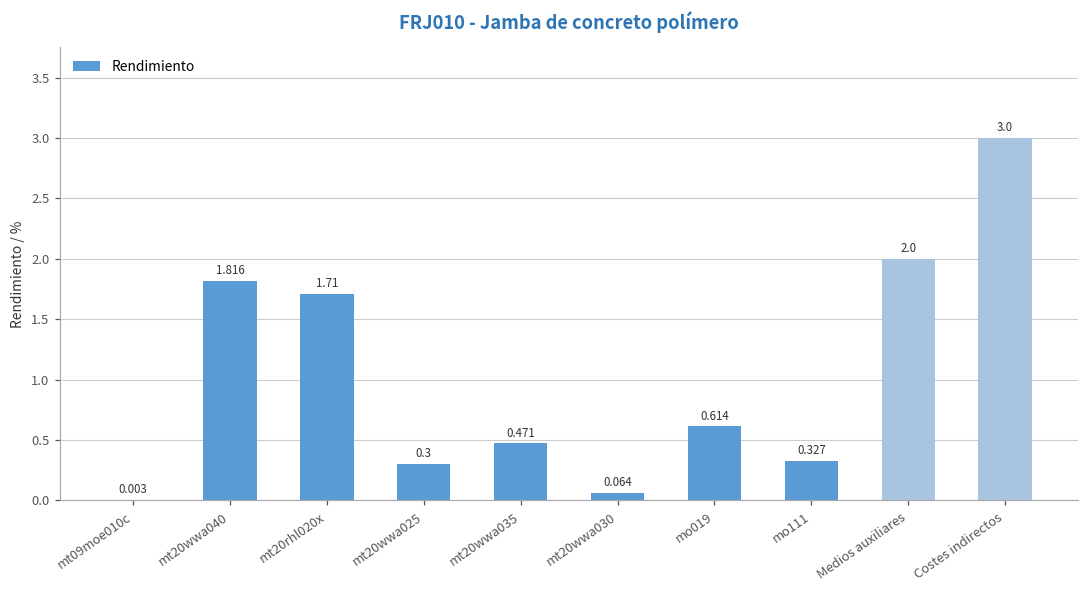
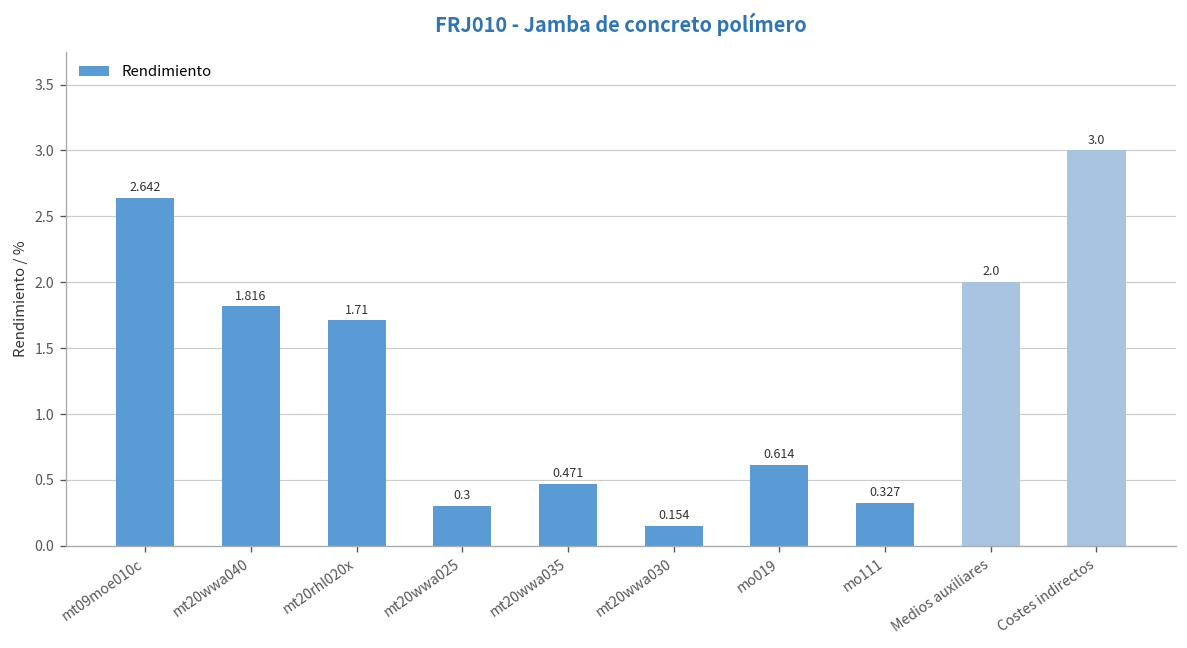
  {
-   "mt09moe010c": 0.003,
+   "mt09moe010c": 2.642,
    "mt20wwa040": 1.816,
    "mt20rhl020x": 1.71,
    "mt20wwa025": 0.3,
    "mt20wwa035": 0.471,
-   "mt20wwa030": 0.064,
+   "mt20wwa030": 0.154,
    "mo019": 0.614,
    "mo111": 0.327,
    "Medios auxiliares": 2.0,
    "Costes indirectos": 3.0
  }
